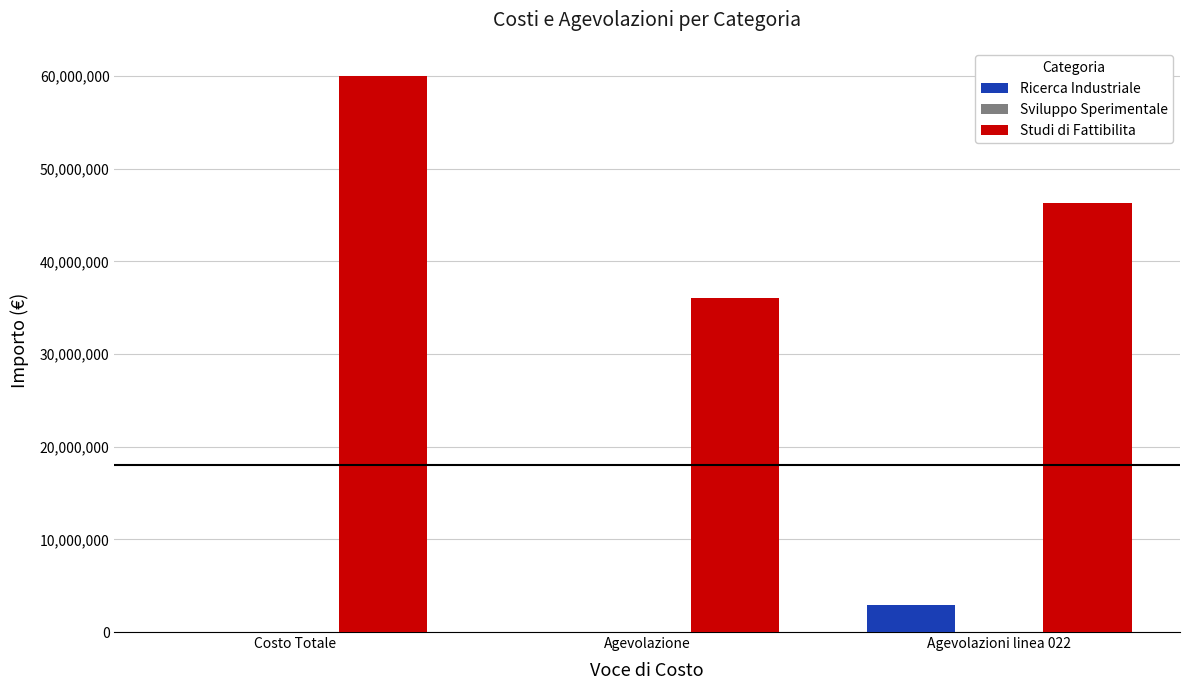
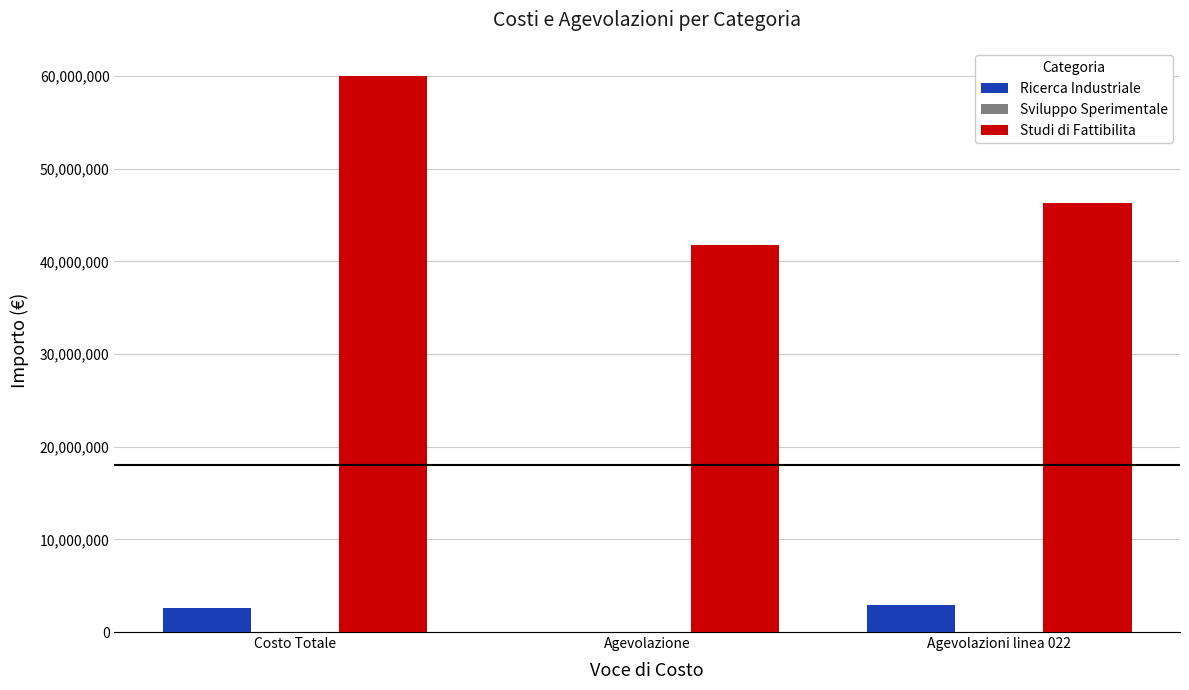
  {
    "Ricerca Industriale": {
-     "Costo Totale": "0",
+     "Costo Totale": "3,000,000",
      "Agevolazioni linea 022": "3,000,000"
    },
    "Sviluppo Sperimentale": {
      "Costo Totale": "0",
      "Agevolazione": "0",
      "Agevolazioni linea 022": "0"
    },
    "Studi di Fattibilita": {
      "Costo Totale": "60,000,000",
-     "Agevolazione": "36,000,000",
+     "Agevolazione": "42,000,000",
      "Agevolazioni linea 022": "46,000,000"
    }
  }
